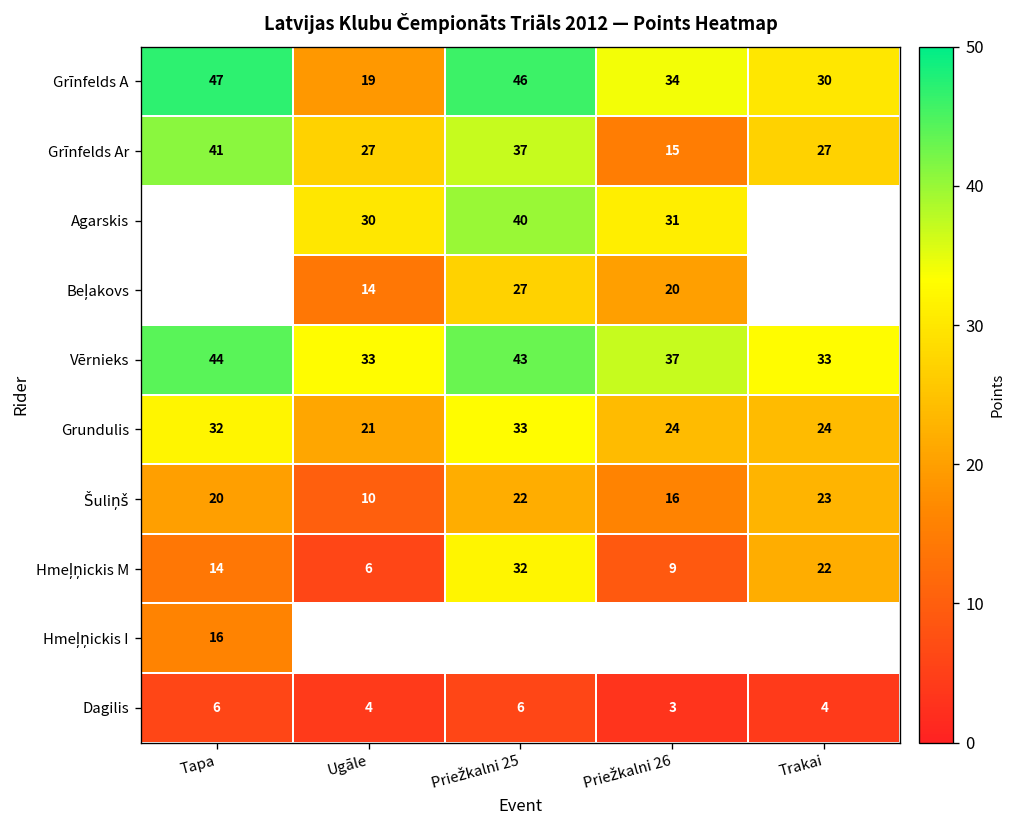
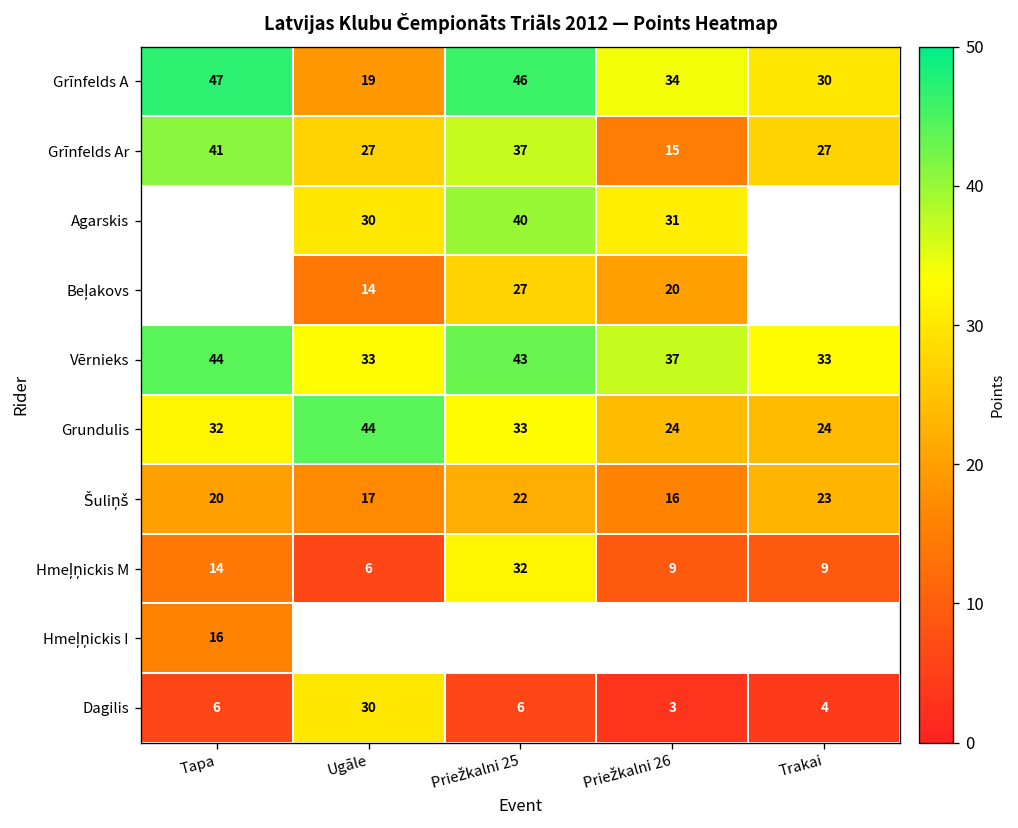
  {
    "Grīnfelds A": {
      "Tapa": 47,
      "Ugāle": 19,
      "Priežkalni 25": 46,
      "Priežkalni 26": 34,
      "Trakai": 30
    },
    "Grīnfelds Ar": {
      "Tapa": 41,
      "Ugāle": 27,
      "Priežkalni 25": 37,
      "Priežkalni 26": 15,
      "Trakai": 27
    },
    "Agarskis": {
      "Ugāle": 30,
      "Priežkalni 25": 40,
      "Priežkalni 26": 31
    },
    "Beļakovs": {
      "Ugāle": 14,
      "Priežkalni 25": 27,
      "Priežkalni 26": 20
    },
    "Vērnieks": {
      "Tapa": 44,
      "Ugāle": 33,
      "Priežkalni 25": 43,
      "Priežkalni 26": 37,
      "Trakai": 33
    },
    "Grundulis": {
      "Tapa": 32,
-     "Ugāle": 21,
+     "Ugāle": 44,
      "Priežkalni 25": 33,
      "Priežkalni 26": 24,
      "Trakai": 24
    },
    "Šuliņš": {
      "Tapa": 20,
-     "Ugāle": 10,
+     "Ugāle": 17,
      "Priežkalni 25": 22,
      "Priežkalni 26": 16,
      "Trakai": 23
    },
    "Hmeļņickis M": {
      "Tapa": 14,
      "Ugāle": 6,
      "Priežkalni 25": 32,
      "Priežkalni 26": 9,
-     "Trakai": 22
+     "Trakai": 9
    },
    "Hmeļņickis I": {
      "Tapa": 16
    },
    "Dagilis": {
      "Tapa": 6,
-     "Ugāle": 4,
+     "Ugāle": 30,
      "Priežkalni 25": 6,
      "Priežkalni 26": 3,
      "Trakai": 4
    }
  }
